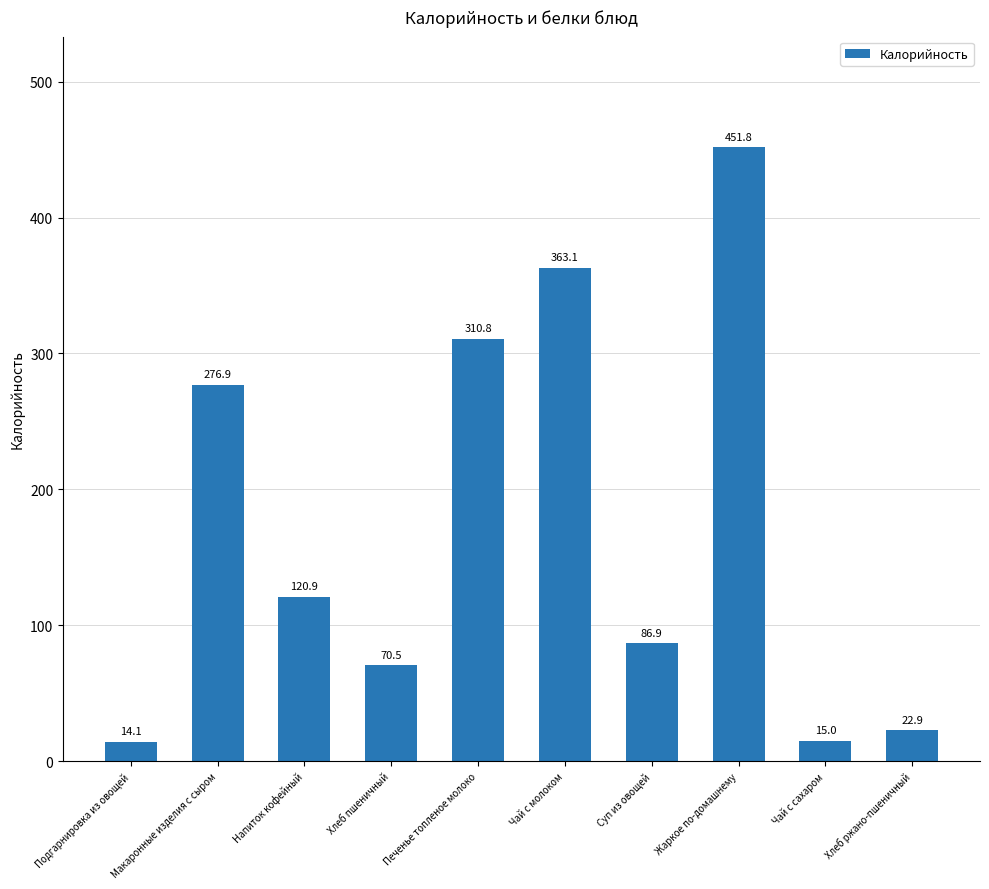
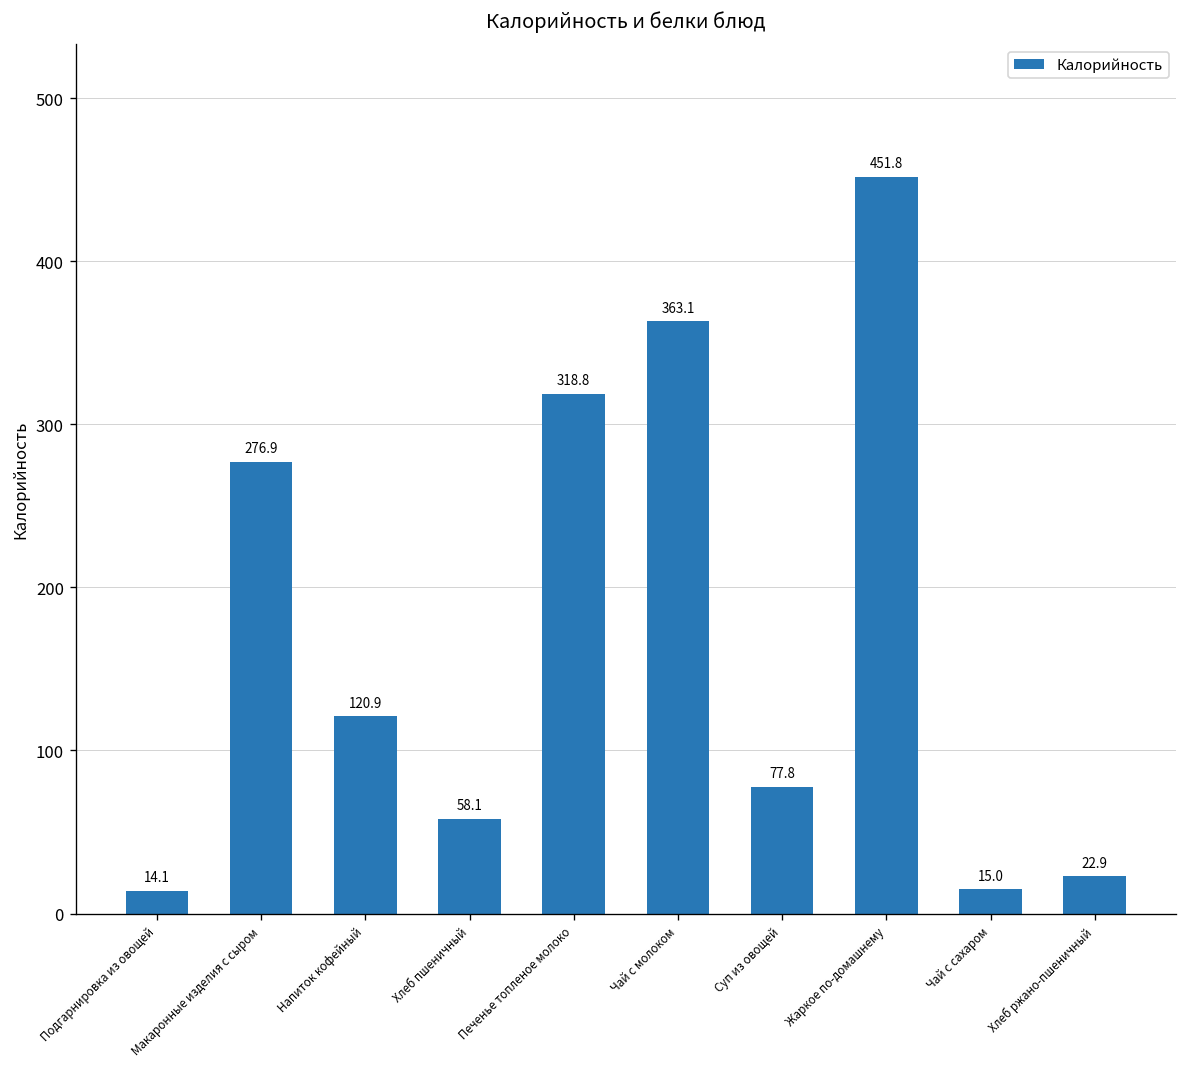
  {
    "Подгарнировка из овощей": 14.1,
    "Макаронные изделия с сыром": 276.9,
    "Напиток кофейный": 120.9,
-   "Хлеб пшеничный": 70.5,
-   "Печенье топленое молоко": 310.8,
+   "Хлеб пшеничный": 58.1,
+   "Печенье топленое молоко": 318.8,
    "Чай с молоком": 363.1,
-   "Суп из овощей": 86.9,
+   "Суп из овощей": 77.8,
    "Жаркое по-домашнему": 451.8,
    "Чай с сахаром": 15.0,
    "Хлеб ржано-пшеничный": 22.9
  }
